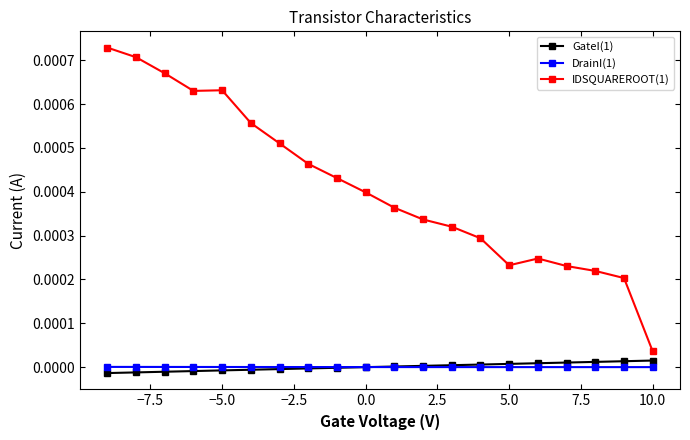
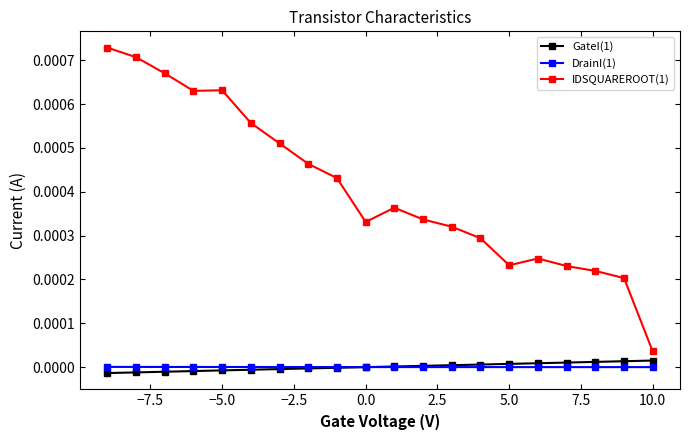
  {
    "GateI(1)": {
      "−5.0": -0.00001,
      "5.0": 0.00001,
      "10.0": 0.00002
    },
    "DrainI(1)": {
      "−5.0": 0.00000,
      "5.0": 0.00000,
      "10.0": 0.00000
    },
    "IDSQUAREROOT(1)": {
      "−5.0": 0.00063,
-     "0.0": 0.00040,
+     "0.0": 0.00033,
      "5.0": 0.00023,
      "10.0": 0.00004
    }
  }
